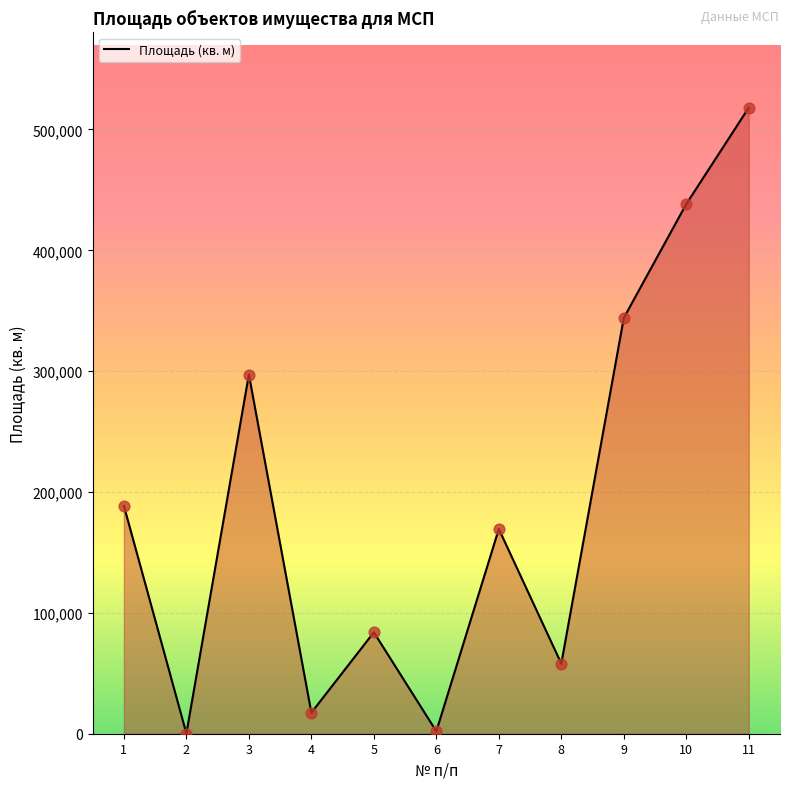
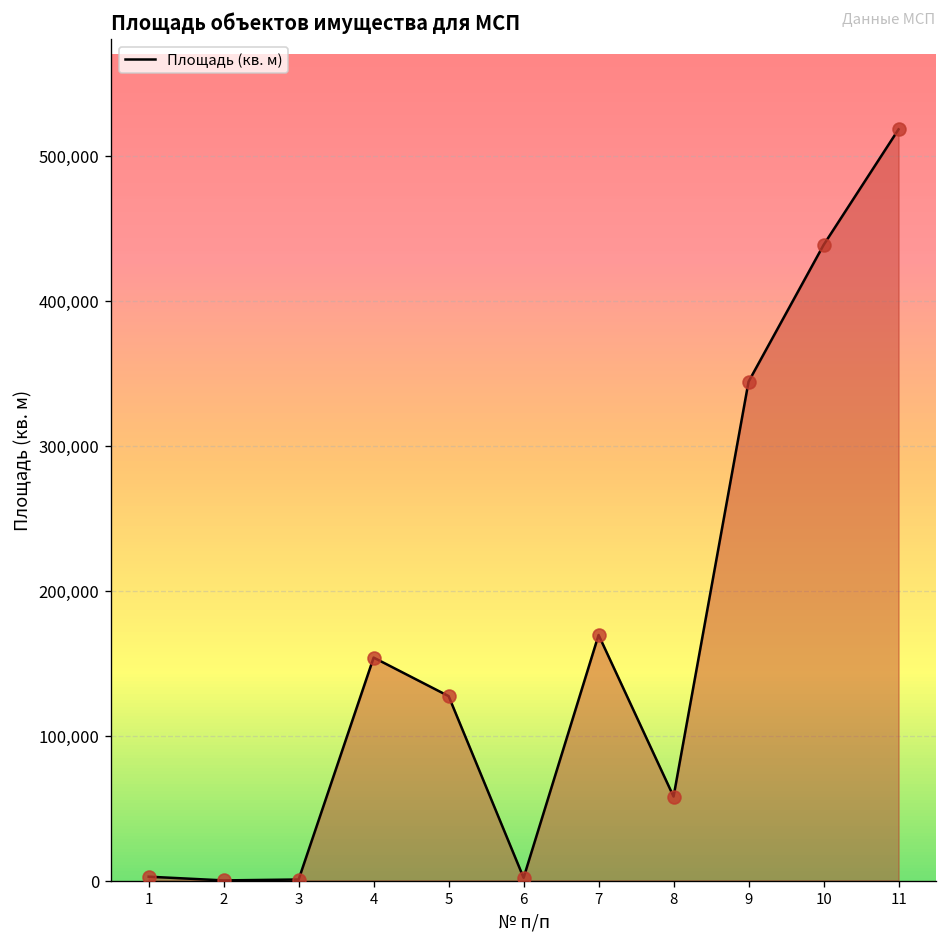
  {
-   "1": "189,000",
+   "1": "3,000",
    "2": "0",
-   "3": "297,000",
-   "4": "17,000",
-   "5": "84,000",
+   "3": "1,000",
+   "4": "154,000",
+   "5": "127,000",
    "6": "2,000",
    "7": "169,000",
    "8": "58,000",
    "9": "344,000",
    "10": "438,000",
    "11": "518,000"
  }
